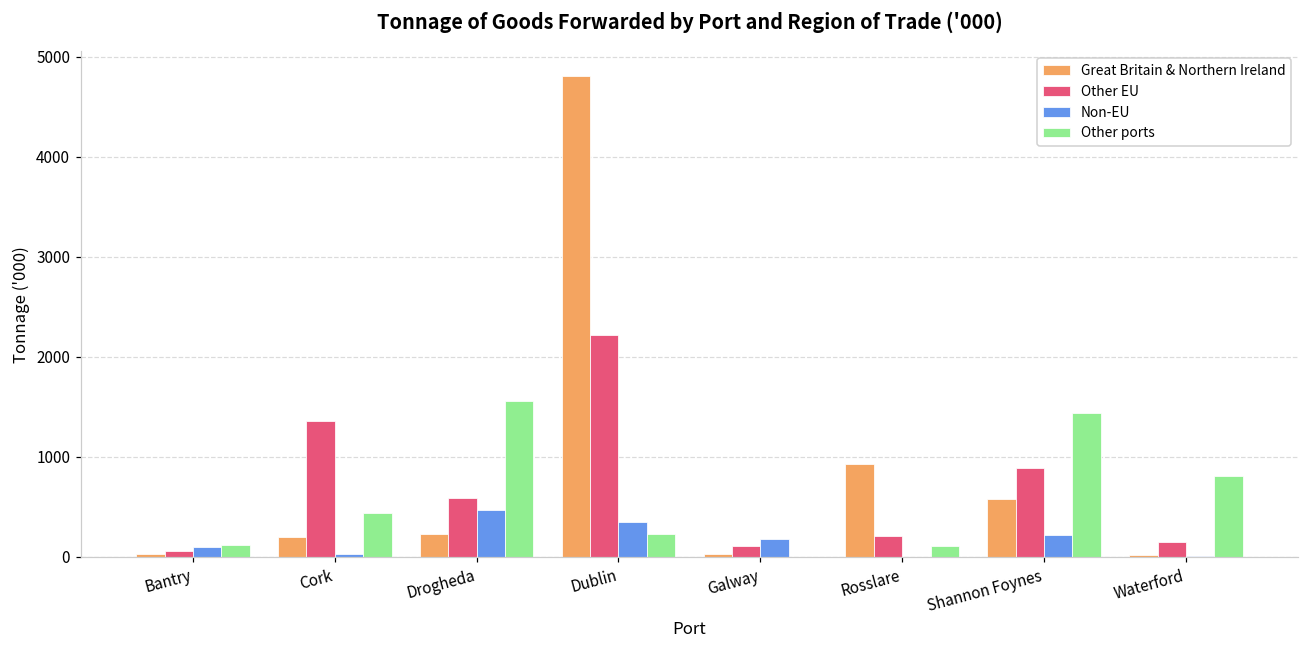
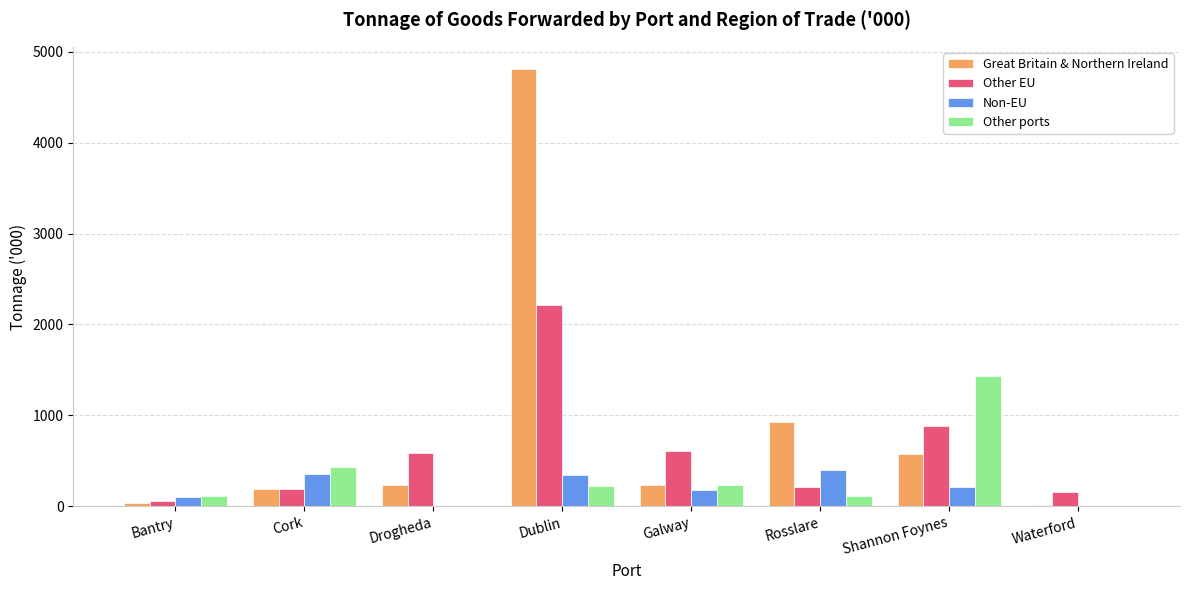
  {
    "Great Britain & Northern Ireland": {
      "Bantry": 0,
      "Cork": 200,
      "Drogheda": 200,
      "Dublin": 4800,
-     "Galway": 0,
+     "Galway": 200,
      "Rosslare": 900,
      "Shannon Foynes": 600
    },
    "Other EU": {
      "Bantry": 100,
-     "Cork": 1400,
+     "Cork": 200,
      "Drogheda": 600,
      "Dublin": 2200,
-     "Galway": 100,
+     "Galway": 600,
      "Rosslare": 200,
      "Shannon Foynes": 900,
      "Waterford": 200
    },
    "Non-EU": {
      "Bantry": 100,
-     "Cork": 0,
-     "Drogheda": 500,
+     "Cork": 400,
+     "Drogheda": 0,
      "Dublin": 300,
      "Galway": 200,
-     "Rosslare": 0,
+     "Rosslare": 400,
      "Shannon Foynes": 200
    },
    "Other ports": {
      "Bantry": 100,
      "Cork": 400,
-     "Drogheda": 1600,
+     "Drogheda": 0,
      "Dublin": 200,
-     "Galway": 0,
+     "Galway": 200,
      "Rosslare": 100,
      "Shannon Foynes": 1400,
-     "Waterford": 800
+     "Waterford": 0
    }
  }
